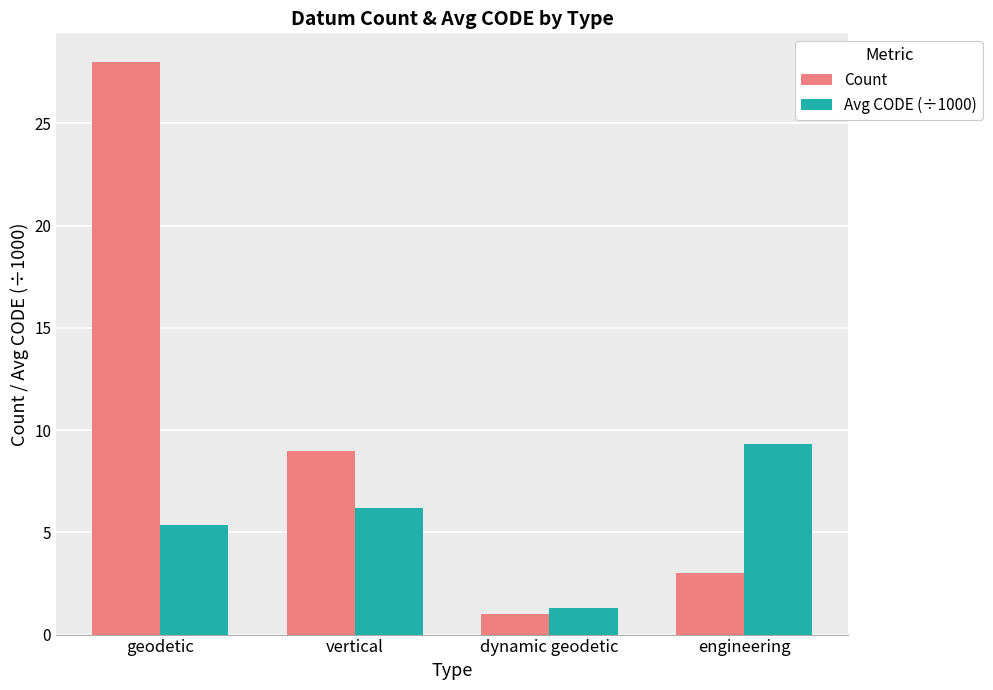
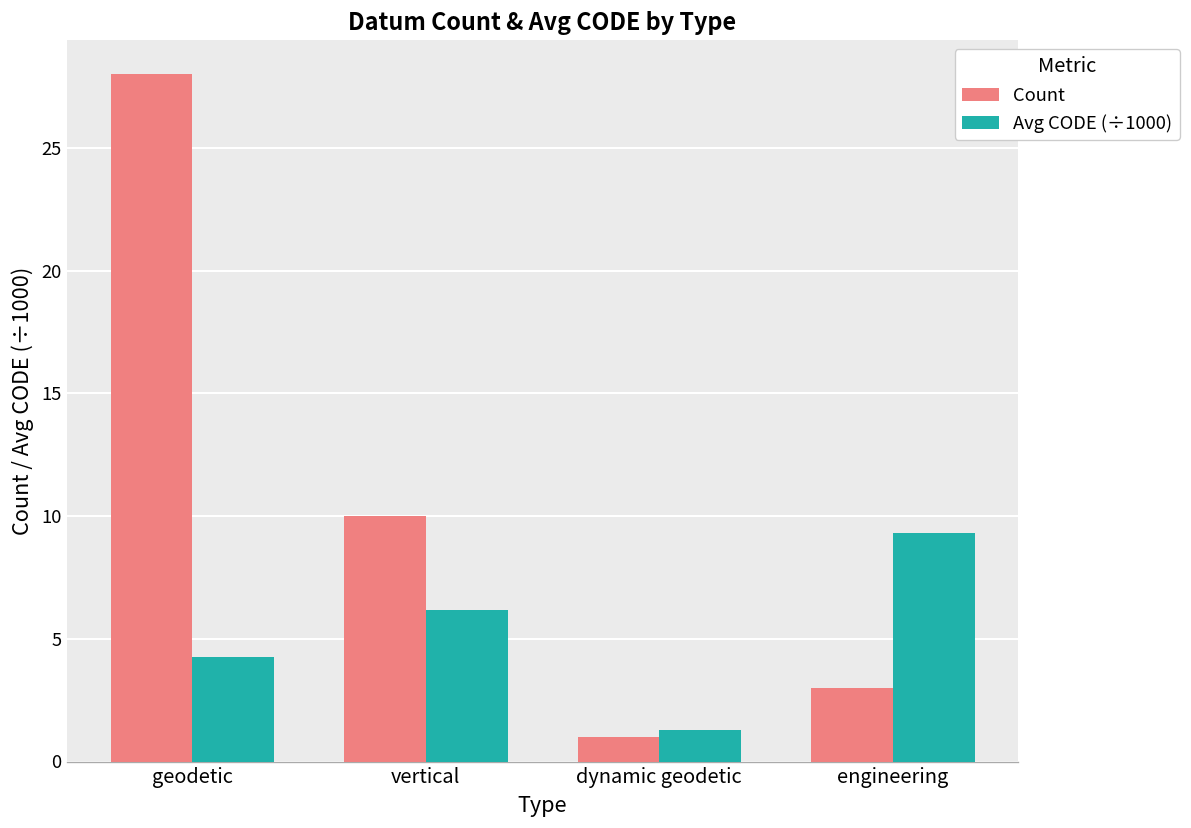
  {
    "Count": {
      "geodetic": 28,
-     "vertical": 9,
+     "vertical": 10,
      "dynamic geodetic": 1,
      "engineering": 3
    },
    "Avg CODE (÷1000)": {
-     "geodetic": 5.4,
+     "geodetic": 4.2,
      "vertical": 6.2,
      "dynamic geodetic": 1.3,
      "engineering": 9.3
    }
  }
